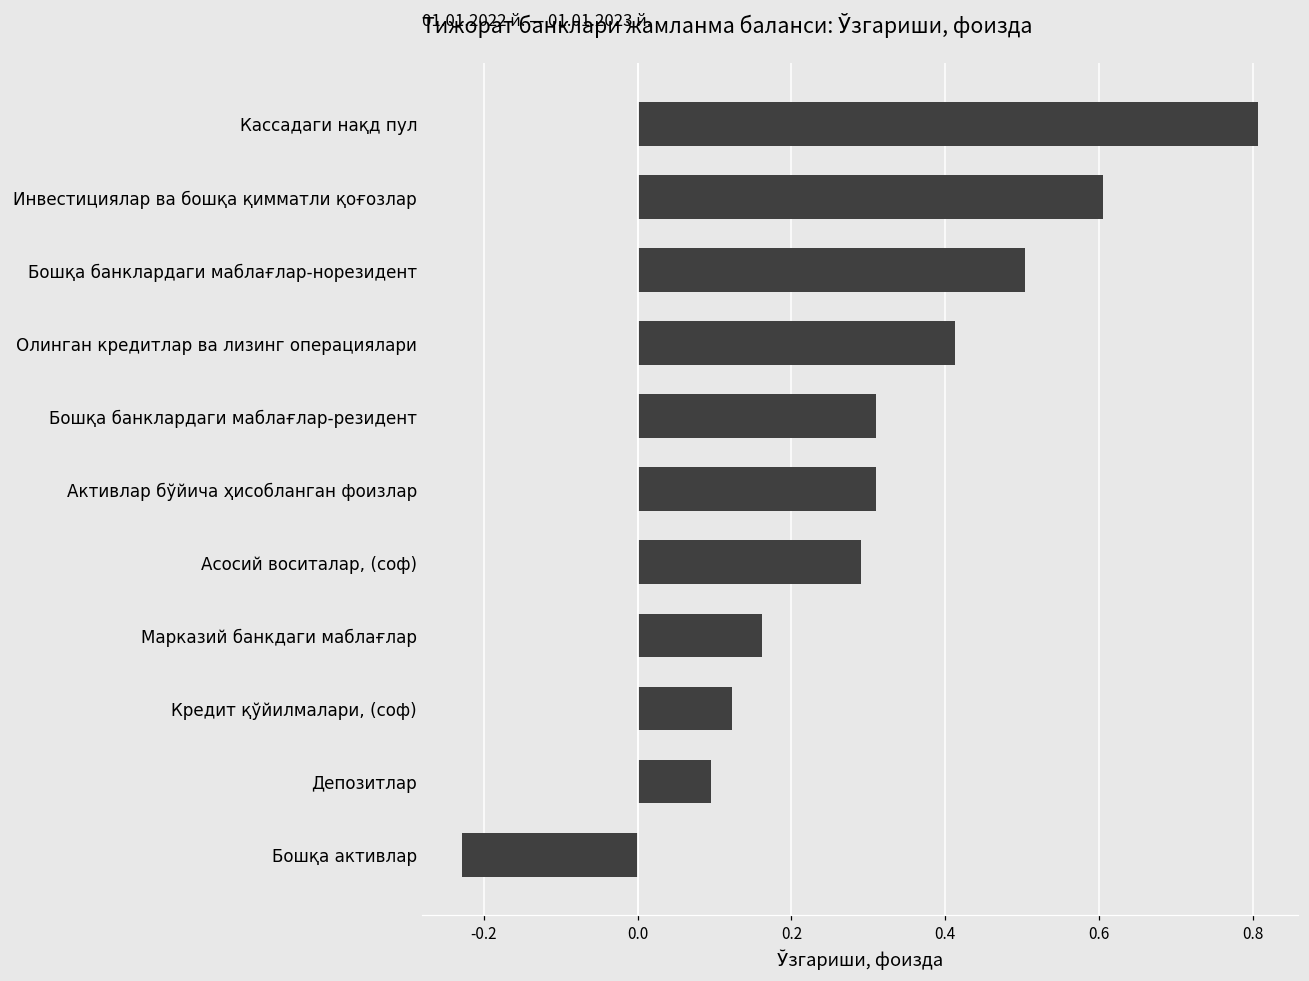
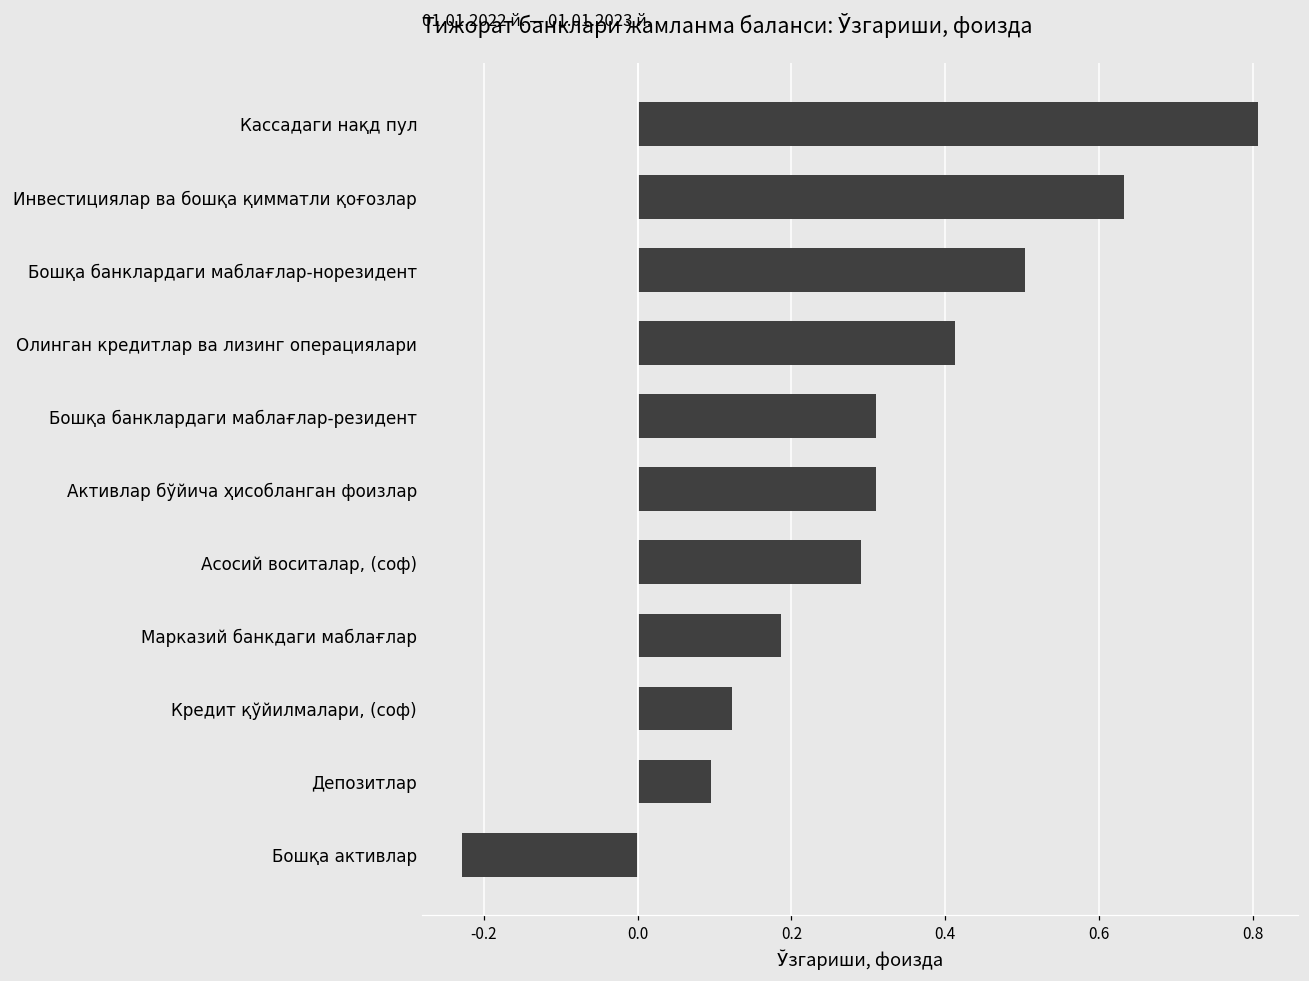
  {
    "Кассадаги нақд пул": 0.81,
-   "Инвестициялар ва бошқа қимматли қоғозлар": 0.60,
+   "Инвестициялар ва бошқа қимматли қоғозлар": 0.63,
    "Бошқа банклардаги маблағлар-норезидент": 0.50,
    "Олинган кредитлар ва лизинг операциялари": 0.41,
    "Бошқа банклардаги маблағлар-резидент": 0.31,
    "Активлар бўйича ҳисобланган фоизлар": 0.31,
    "Асосий воситалар, (соф)": 0.29,
-   "Марказий банкдаги маблағлар": 0.16,
+   "Марказий банкдаги маблағлар": 0.19,
    "Кредит қўйилмалари, (соф)": 0.12,
    "Депозитлар": 0.10,
    "Бошқа активлар": -0.23
  }
